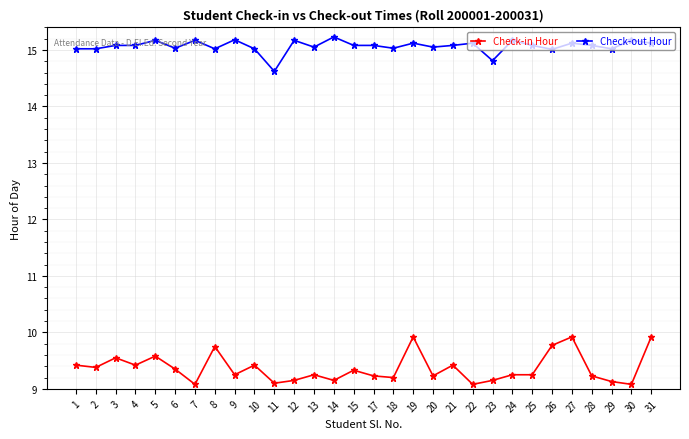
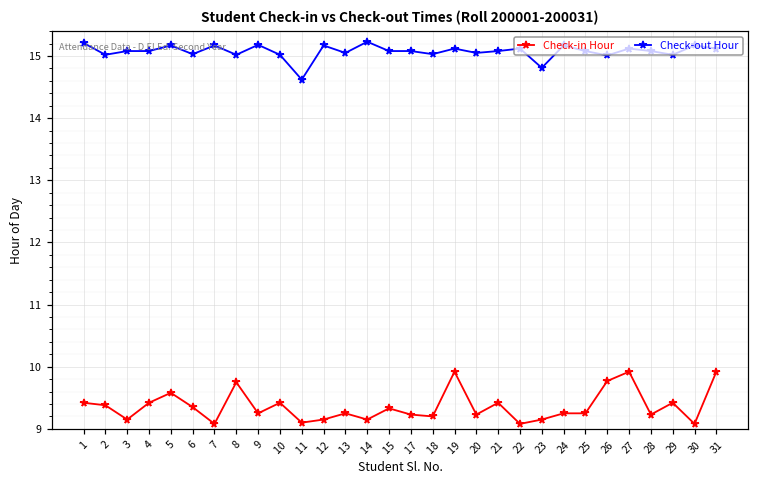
  {
    "Check-in Hour": {
      "1": 9.4,
      "2": 9.4,
-     "3": 9.6,
+     "3": 9.2,
      "4": 9.4,
      "5": 9.6,
      "6": 9.4,
      "7": 9.1,
      "8": 9.8,
      "9": 9.3,
      "10": 9.4,
      "11": 9.1,
      "12": 9.2,
      "13": 9.3,
      "14": 9.2,
      "15": 9.3,
      "17": 9.2,
      "18": 9.2,
      "19": 9.9,
      "20": 9.2,
      "21": 9.4,
      "22": 9.1,
      "23": 9.2,
      "24": 9.3,
      "25": 9.3,
      "26": 9.8,
      "27": 9.9,
      "28": 9.2,
-     "29": 9.1,
+     "29": 9.4,
      "30": 9.1,
      "31": 9.9
    },
    "Check-out Hour": {
-     "1": 15.0,
+     "1": 15.2,
      "2": 15.0,
      "3": 15.1,
      "4": 15.1,
      "5": 15.2,
      "6": 15.0,
      "7": 15.2,
      "8": 15.0,
      "9": 15.2,
      "10": 15.0,
      "11": 14.6,
      "12": 15.2,
      "13": 15.1,
      "14": 15.2,
      "15": 15.1,
      "17": 15.1,
      "18": 15.0,
      "19": 15.1,
      "20": 15.1,
      "21": 15.1,
      "23": 14.8
    }
  }
